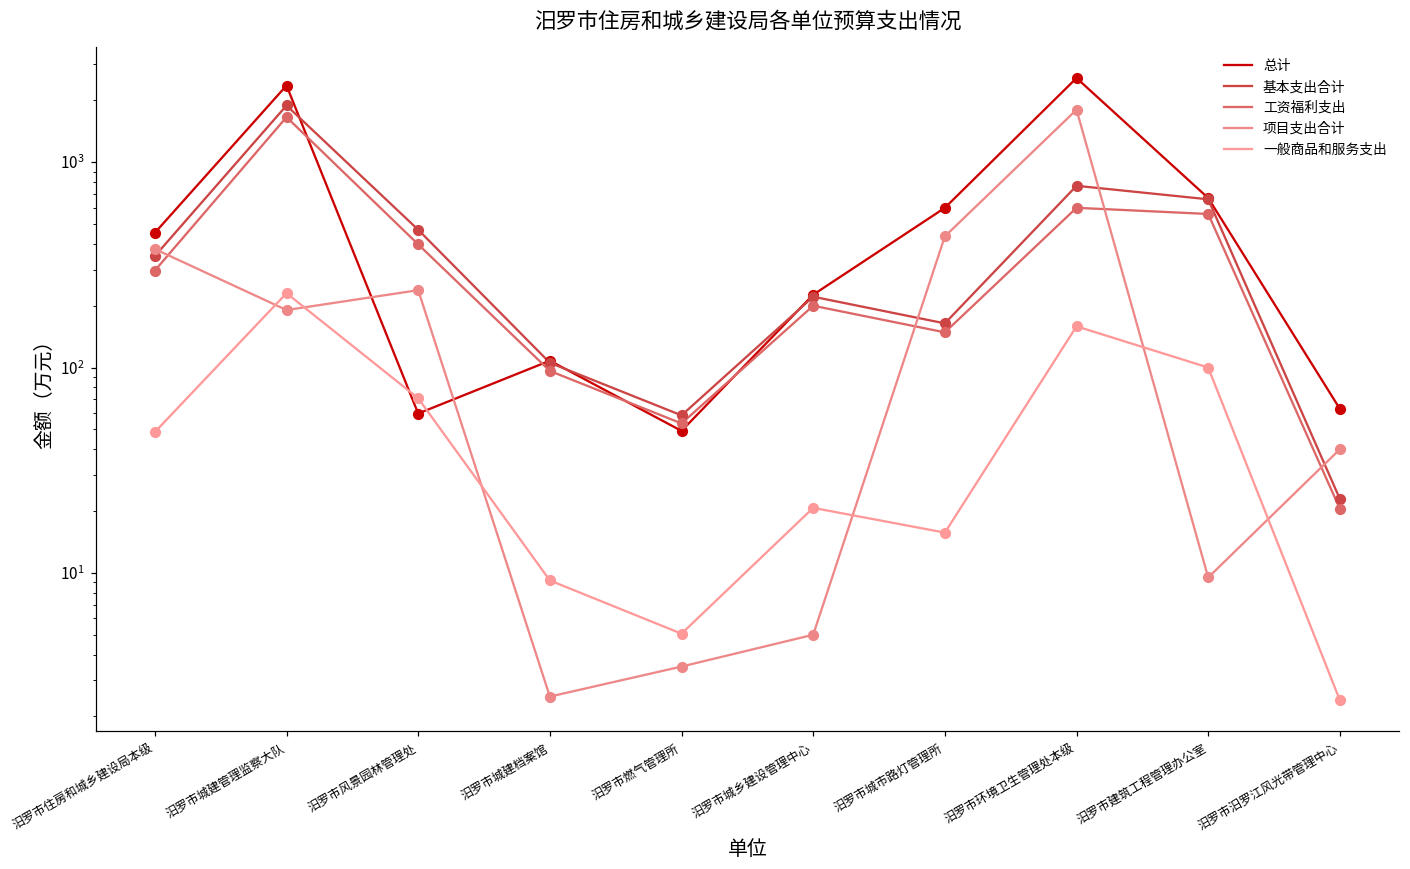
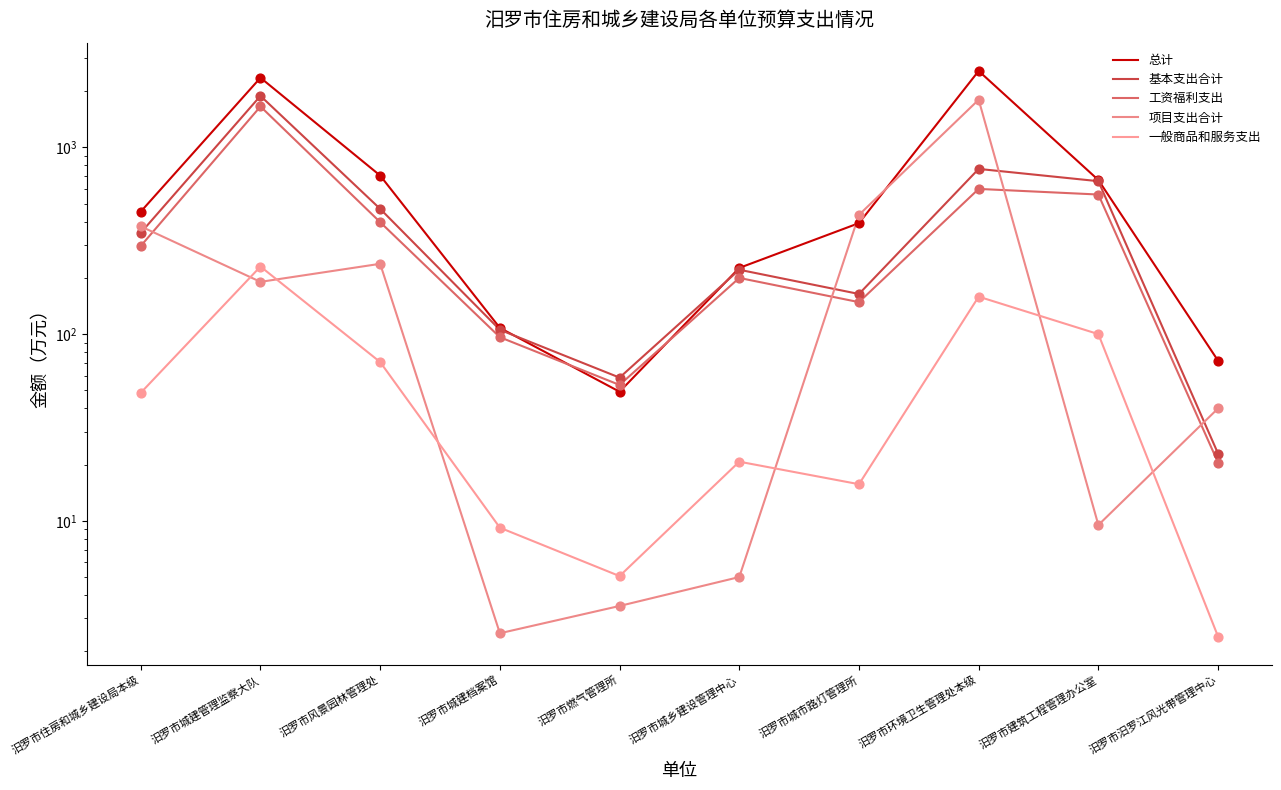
  {
    "总计": {
      "汨罗市住房和城乡建设局本级": 450,
      "汨罗市城建管理监察大队": 2400,
-     "汨罗市风景园林管理处": 60,
+     "汨罗市风景园林管理处": 710,
      "汨罗市燃气管理所": 49,
-     "汨罗市城市路灯管理所": 600,
+     "汨罗市城市路灯管理所": 390,
      "汨罗市环境卫生管理处本级": 2600,
-     "汨罗市汨罗江风光带管理中心": 63
+     "汨罗市汨罗江风光带管理中心": 72
    }
  }
